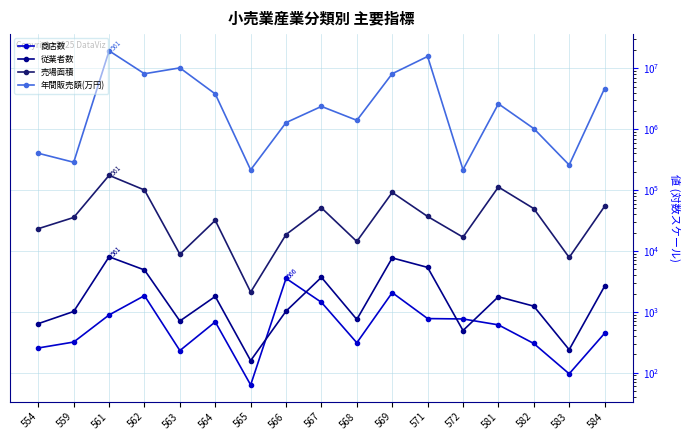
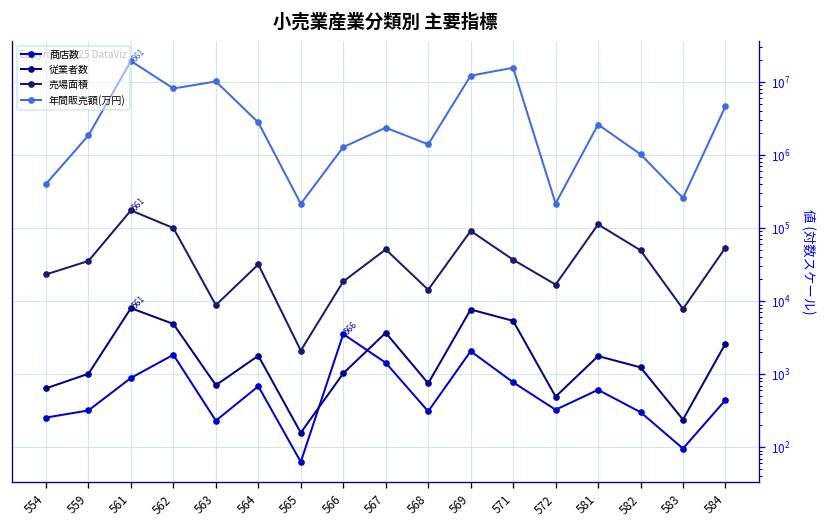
  {
    "商店数": {
      "554": 260,
      "559": 300,
      "561": 900,
      "562": 1800,
      "563": 230,
      "564": 700,
      "565": 60,
      "567": 1400,
      "568": 300,
      "569": 2100,
      "571": 800,
-     "572": 800,
+     "572": 300,
      "581": 600,
      "582": 300,
      "583": 100,
      "584": 400
    },
    "年間販売額(万円)": {
      "554": 400000,
-     "559": 300000,
+     "559": 1900000,
      "562": 8000000,
      "563": 10000000,
-     "564": 4000000,
+     "564": 3000000,
      "565": 220000,
      "566": 1300000,
      "567": 2400000,
      "568": 1400000,
-     "569": 8000000,
+     "569": 12000000,
      "571": 16000000,
      "572": 220000,
      "581": 2600000,
      "582": 1000000,
      "583": 260000,
      "584": 5000000
    }
  }
